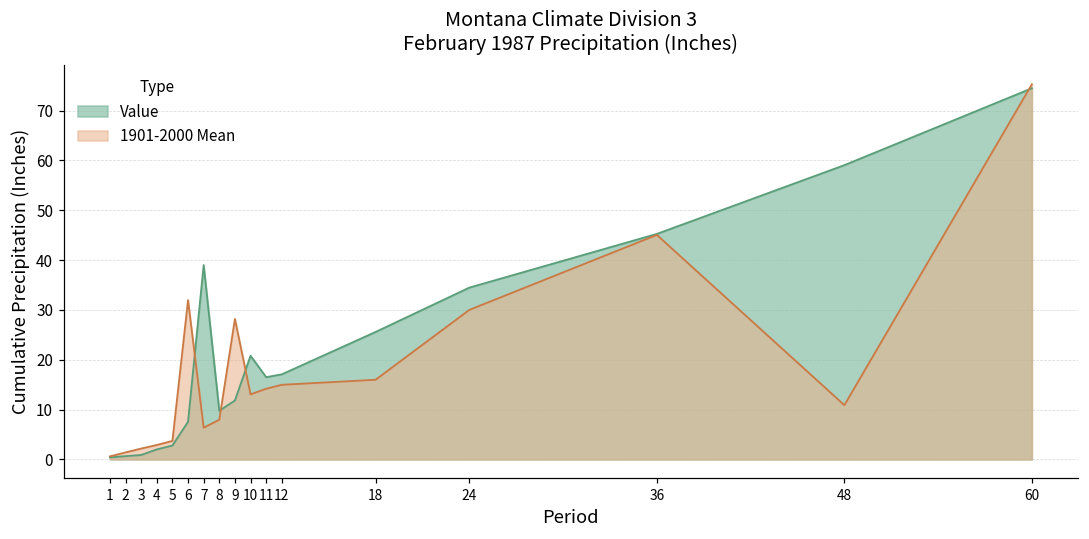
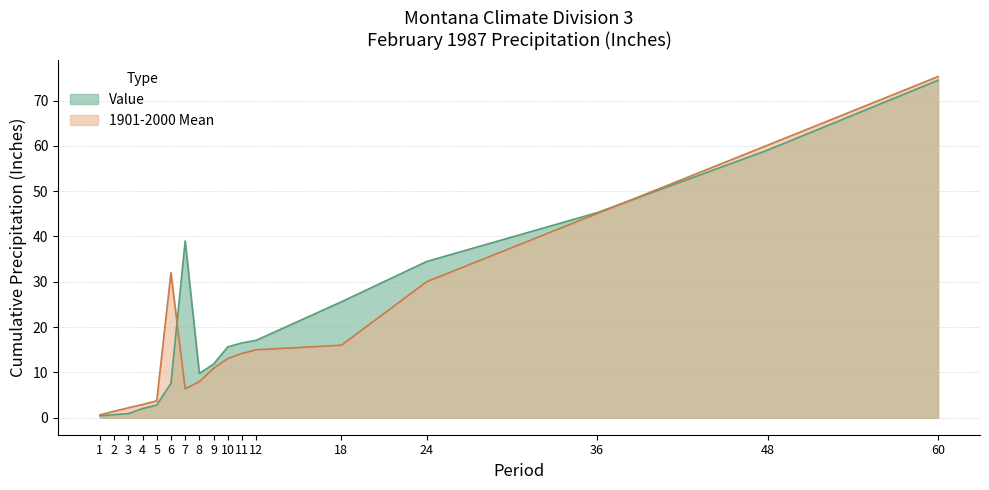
  {
    "Value": {
      "2": 1,
      "3": 1,
      "4": 2,
      "5": 3,
      "6": 8,
      "7": 39,
      "8": 10,
      "9": 12,
-     "10": 21,
+     "10": 16,
      "11": 17,
      "12": 17,
      "18": 26,
      "24": 34,
      "48": 59,
      "60": 74
    },
    "1901-2000 Mean": {
      "2": 1,
      "3": 2,
      "4": 3,
      "5": 4,
      "6": 32,
      "7": 6,
      "8": 8,
-     "9": 28,
+     "9": 11,
      "10": 13,
      "11": 14,
      "12": 15,
      "18": 16,
      "24": 30,
-     "48": 11,
+     "48": 60,
      "60": 75
    }
  }
